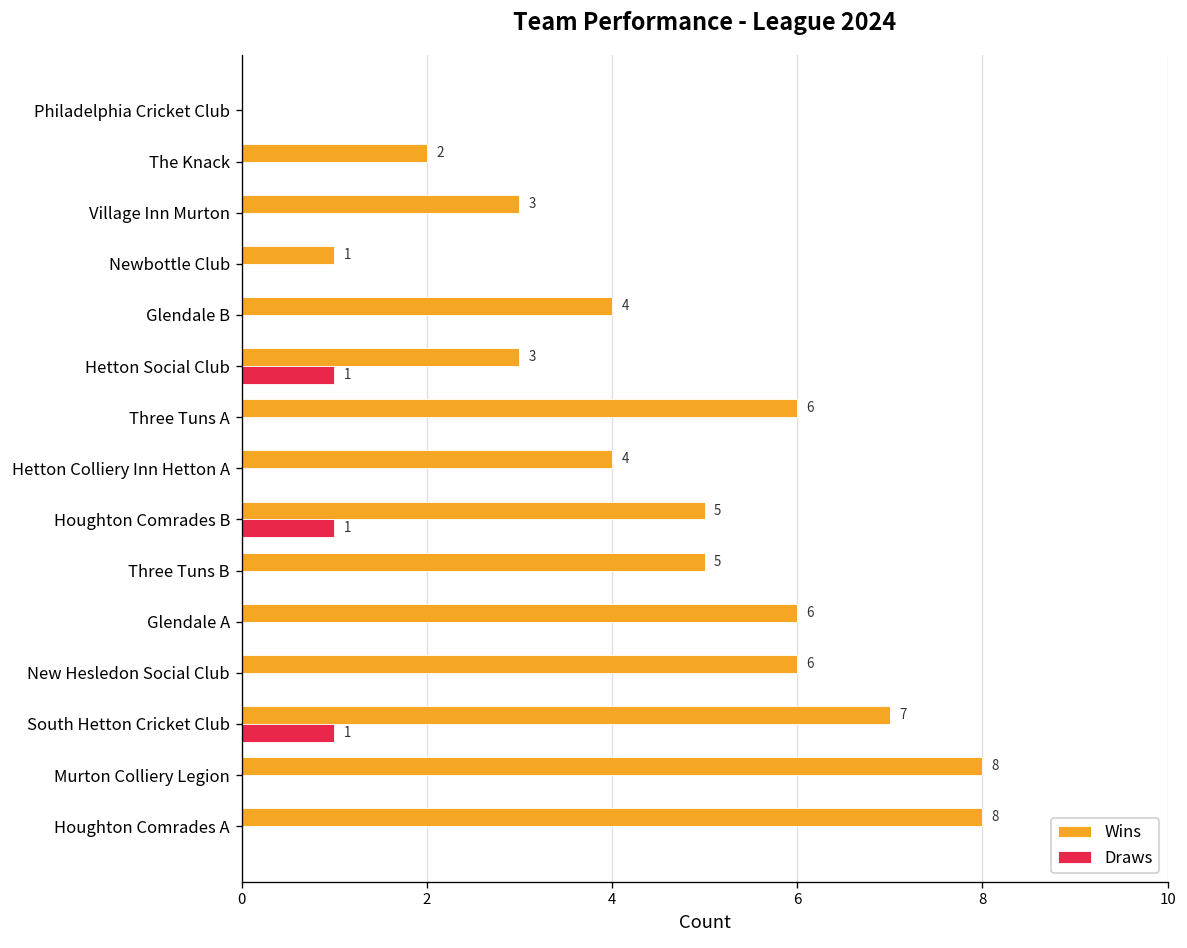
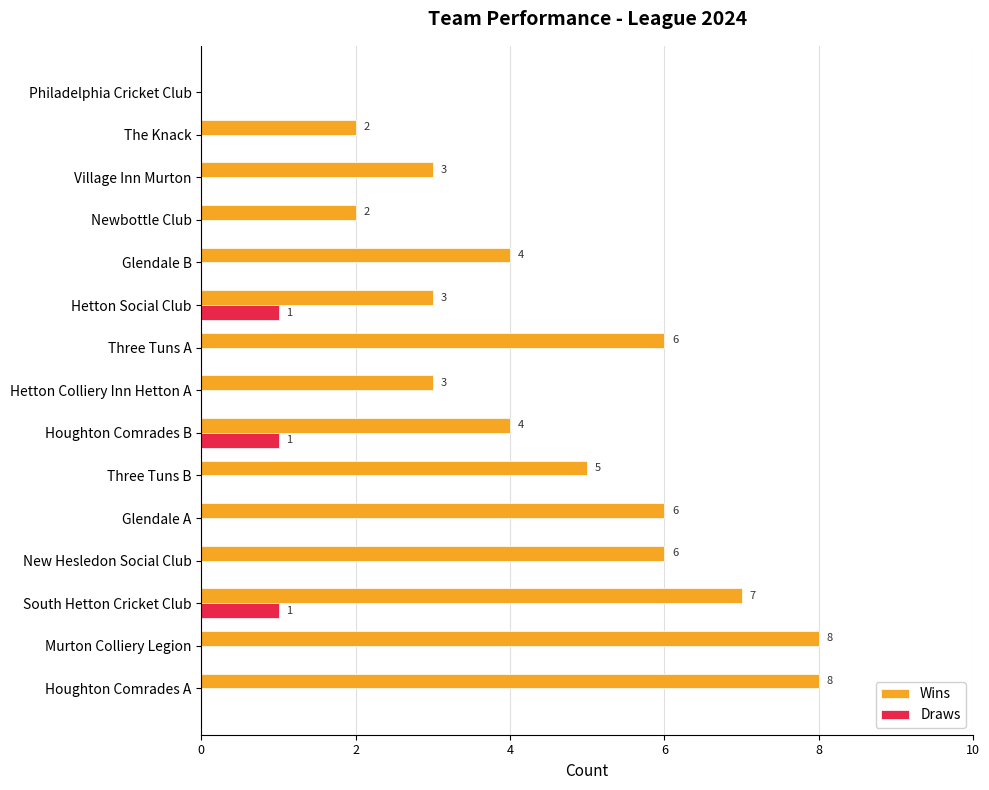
  {
    "Wins": {
      "The Knack": 2,
      "Village Inn Murton": 3,
-     "Newbottle Club": 1,
+     "Newbottle Club": 2,
      "Glendale B": 4,
      "Hetton Social Club": 3,
      "Three Tuns A": 6,
-     "Hetton Colliery Inn Hetton A": 4,
-     "Houghton Comrades B": 5,
+     "Hetton Colliery Inn Hetton A": 3,
+     "Houghton Comrades B": 4,
      "Three Tuns B": 5,
      "Glendale A": 6,
      "New Hesledon Social Club": 6,
      "South Hetton Cricket Club": 7,
      "Murton Colliery Legion": 8,
      "Houghton Comrades A": 8
    },
    "Draws": {
      "Hetton Social Club": 1,
      "Houghton Comrades B": 1,
      "South Hetton Cricket Club": 1
    }
  }
